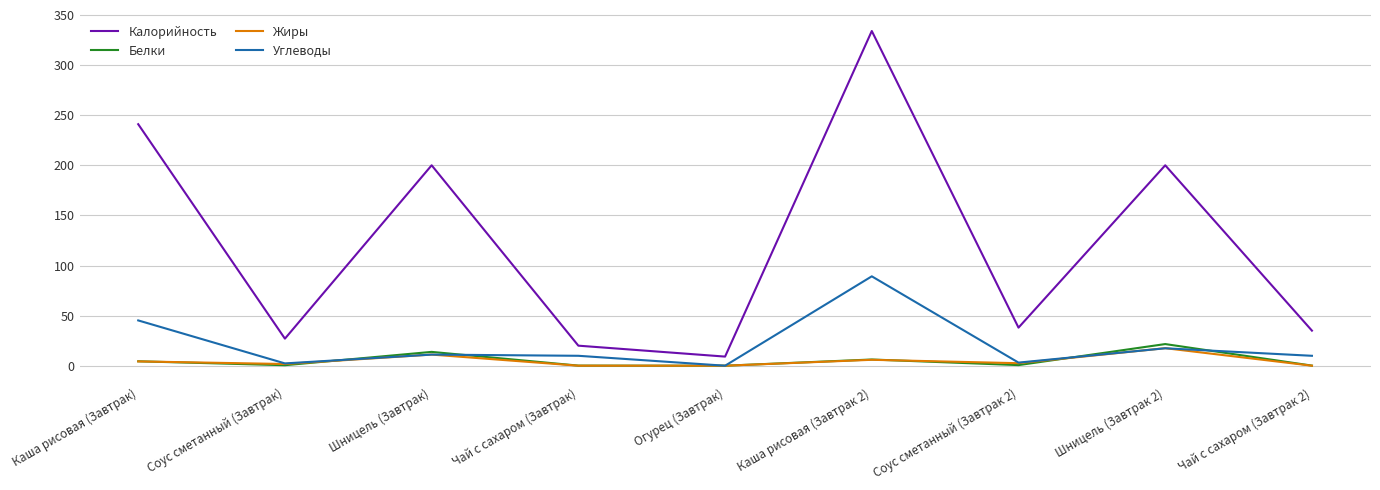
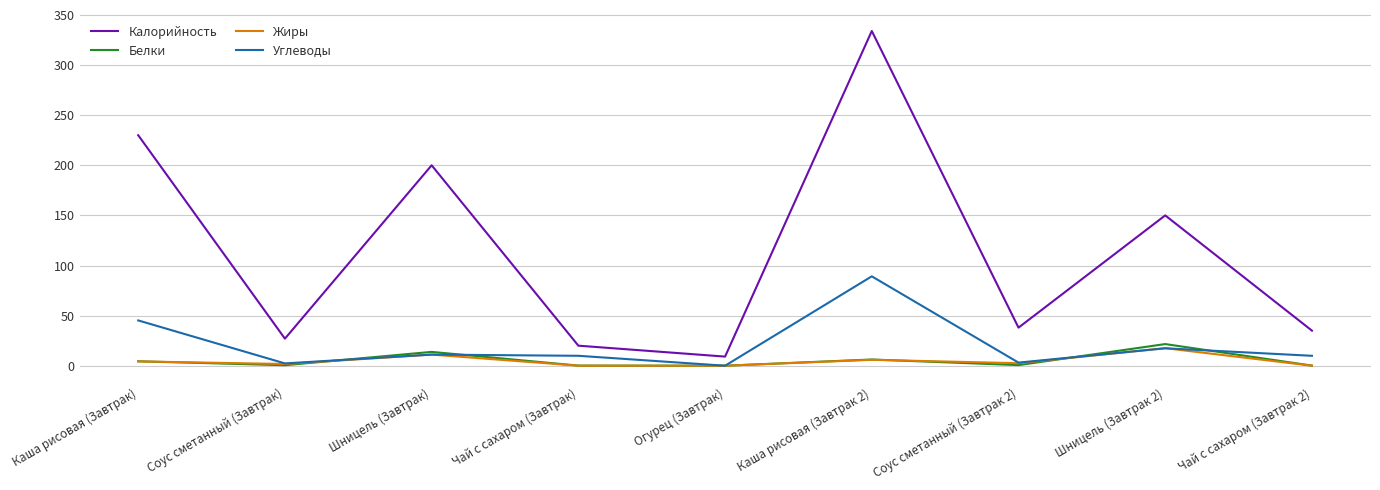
  {
    "Калорийность": {
-     "Каша рисовая (Завтрак)": 241,
+     "Каша рисовая (Завтрак)": 230,
      "Соус сметанный (Завтрак)": 27,
      "Шницель (Завтрак)": 200,
      "Чай с сахаром (Завтрак)": 20,
      "Огурец (Завтрак)": 9,
      "Каша рисовая (Завтрак 2)": 334,
      "Соус сметанный (Завтрак 2)": 38,
-     "Шницель (Завтрак 2)": 200,
+     "Шницель (Завтрак 2)": 150,
      "Чай с сахаром (Завтрак 2)": 35
    },
    "Белки": {
      "Шницель (Завтрак)": 14,
      "Шницель (Завтрак 2)": 22
    },
    "Углеводы": {
      "Каша рисовая (Завтрак)": 45,
      "Чай с сахаром (Завтрак)": 10,
      "Каша рисовая (Завтрак 2)": 89,
      "Чай с сахаром (Завтрак 2)": 10
    }
  }
